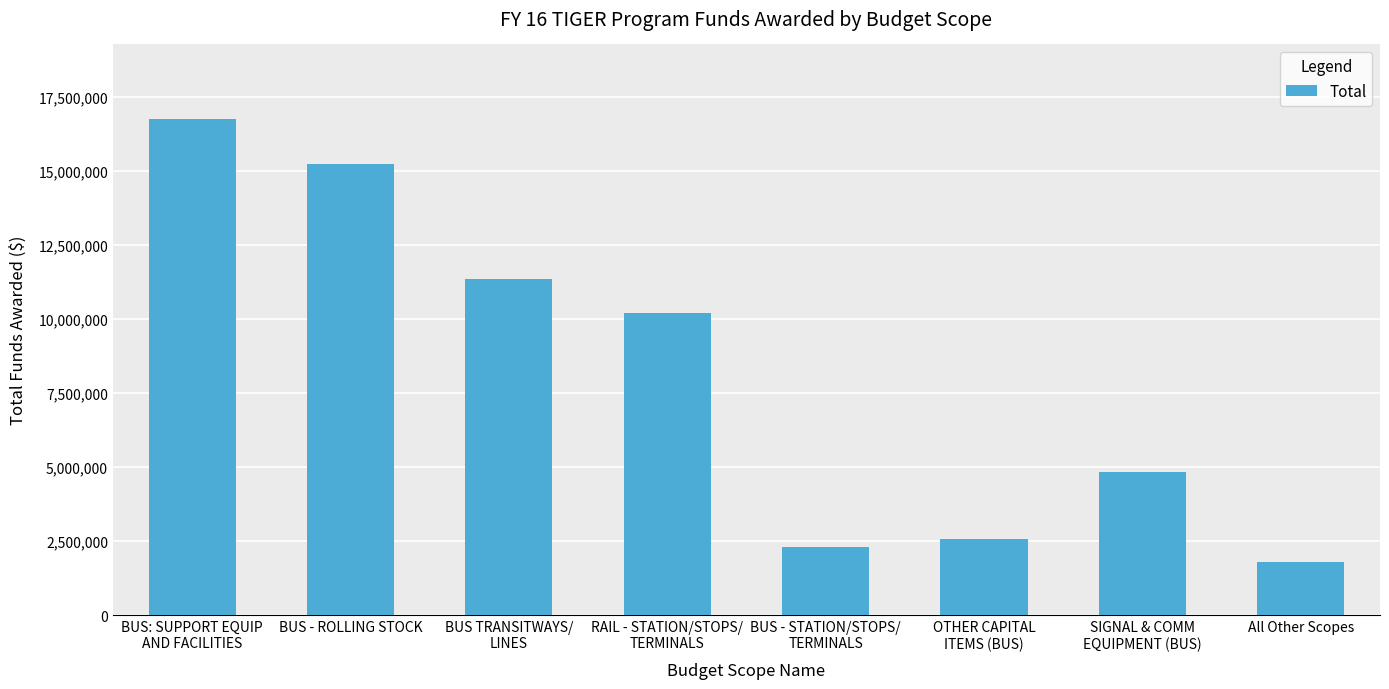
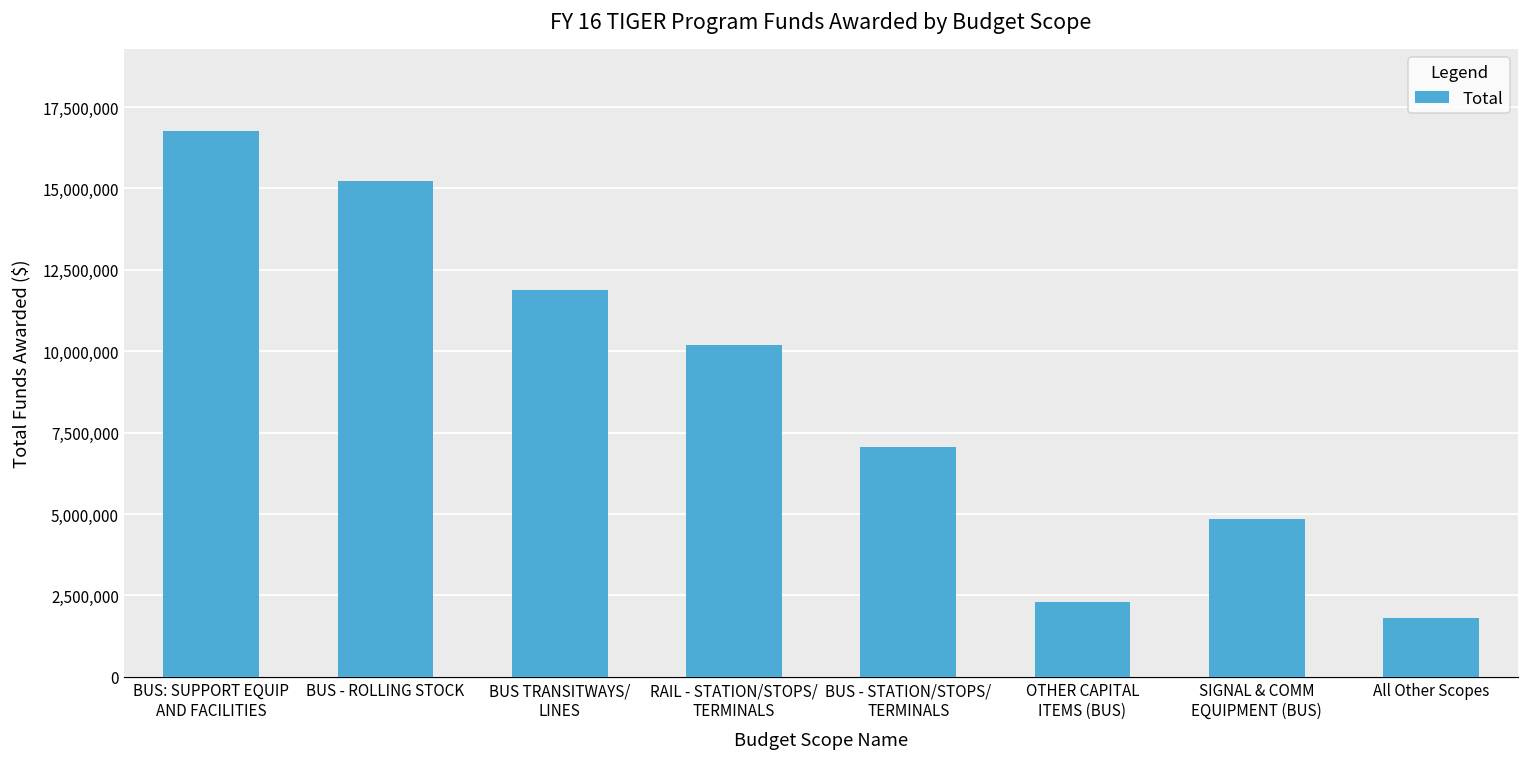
  {
    "BUS: SUPPORT EQUIP AND FACILITIES": "16,800,000",
    "BUS - ROLLING STOCK": "15,200,000",
-   "BUS TRANSITWAYS/ LINES": "11,400,000",
+   "BUS TRANSITWAYS/ LINES": "11,900,000",
    "RAIL - STATION/STOPS/ TERMINALS": "10,200,000",
-   "BUS - STATION/STOPS/ TERMINALS": "2,300,000",
-   "OTHER CAPITAL ITEMS (BUS)": "2,600,000",
+   "BUS - STATION/STOPS/ TERMINALS": "7,100,000",
+   "OTHER CAPITAL ITEMS (BUS)": "2,300,000",
    "SIGNAL & COMM EQUIPMENT (BUS)": "4,800,000",
    "All Other Scopes": "1,800,000"
  }
